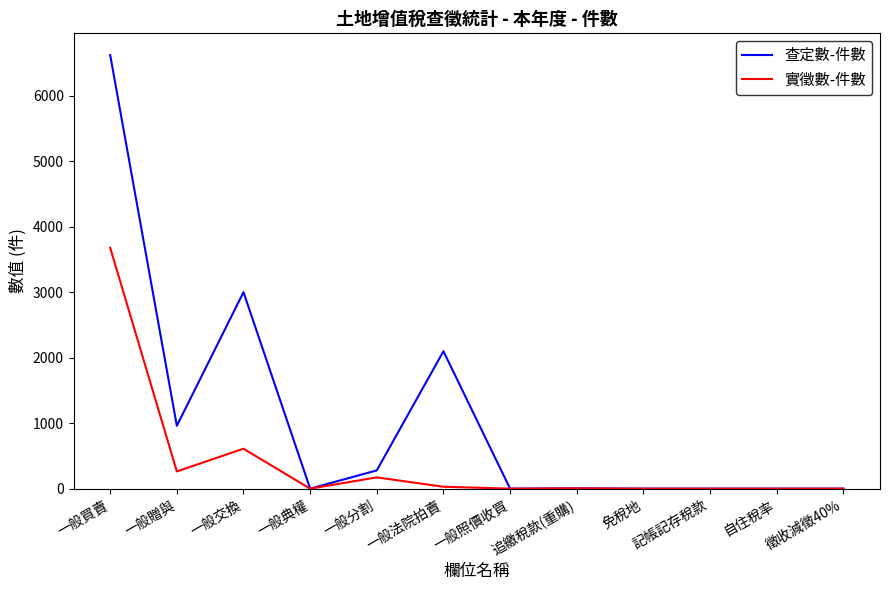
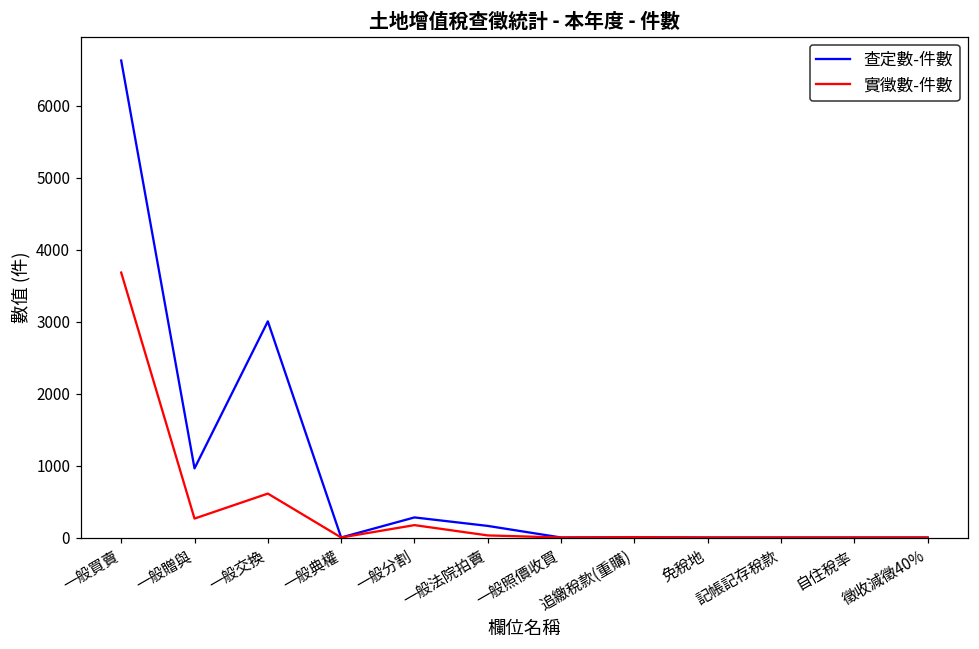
  {
    "查定數-件數": {
      "一般買賣": 6600,
      "一般贈與": 1000,
      "一般交換": 3000,
      "一般分割": 300,
-     "一般法院拍賣": 2100
+     "一般法院拍賣": 200
    },
    "實徵數-件數": {
      "一般買賣": 3700,
      "一般贈與": 300,
      "一般交換": 600,
      "一般分割": 200,
      "一般法院拍賣": 0
    }
  }
